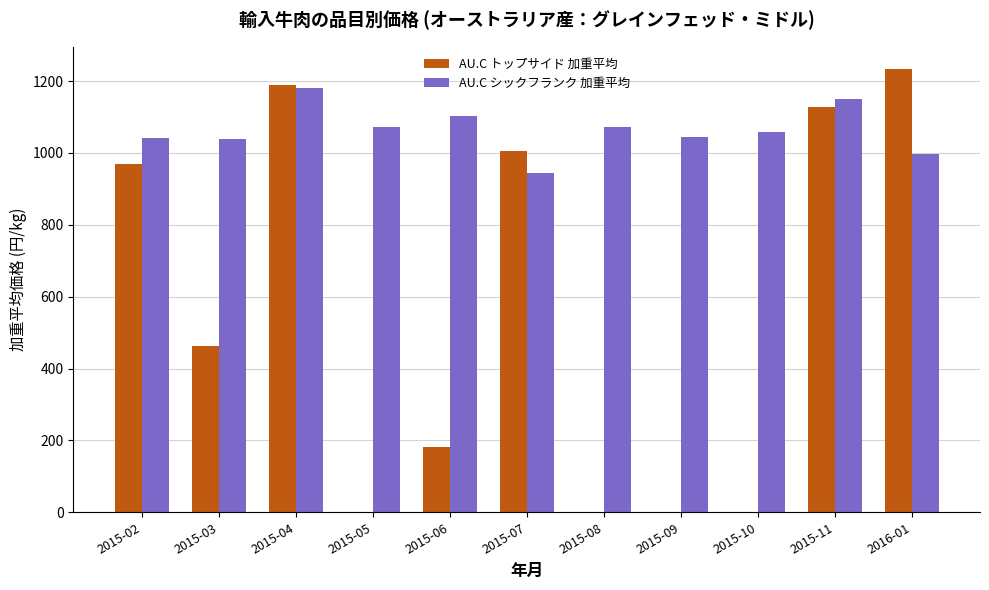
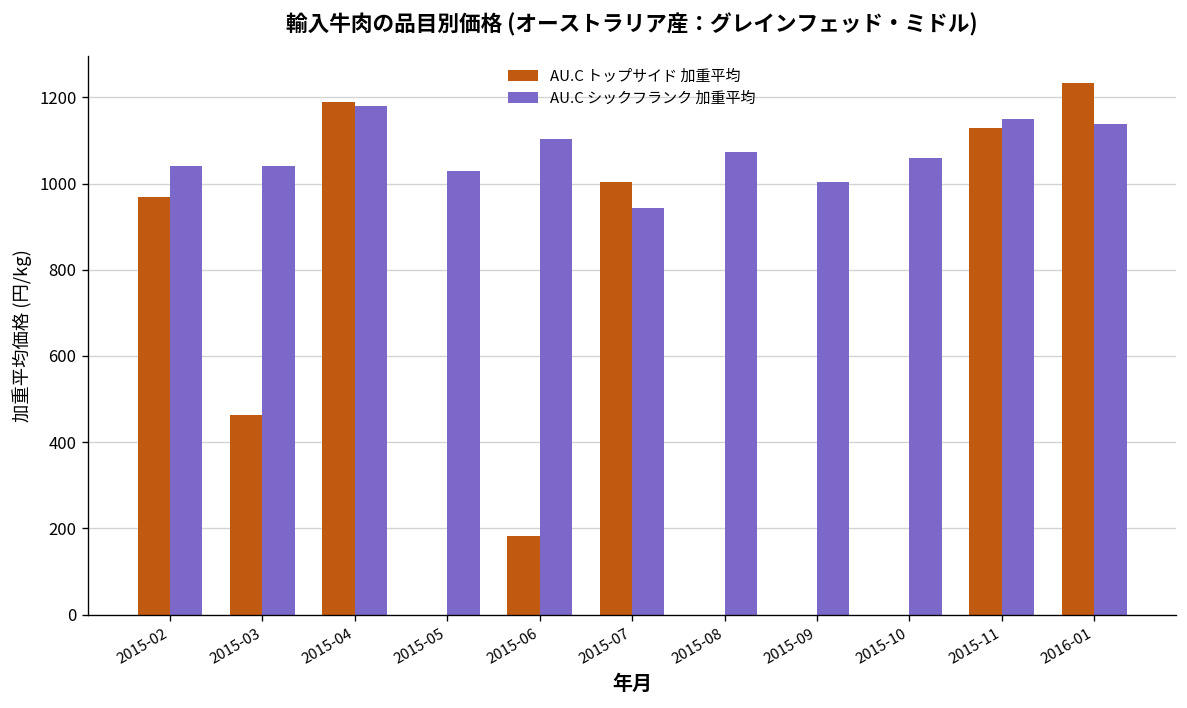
  {
    "AU.C トップサイド 加重平均": {
      "2015-02": 970,
      "2015-03": 460,
      "2015-04": 1190,
      "2015-05": 0,
      "2015-06": 180,
      "2015-07": 1000,
      "2015-08": 0,
      "2015-09": 0,
      "2015-10": 0,
      "2015-11": 1130,
      "2016-01": 1230
    },
    "AU.C シックフランク 加重平均": {
      "2015-02": 1040,
      "2015-03": 1040,
      "2015-04": 1180,
-     "2015-05": 1070,
+     "2015-05": 1030,
      "2015-06": 1100,
      "2015-07": 940,
      "2015-08": 1070,
-     "2015-09": 1050,
+     "2015-09": 1000,
      "2015-10": 1060,
      "2015-11": 1150,
-     "2016-01": 1000
+     "2016-01": 1140
    }
  }
